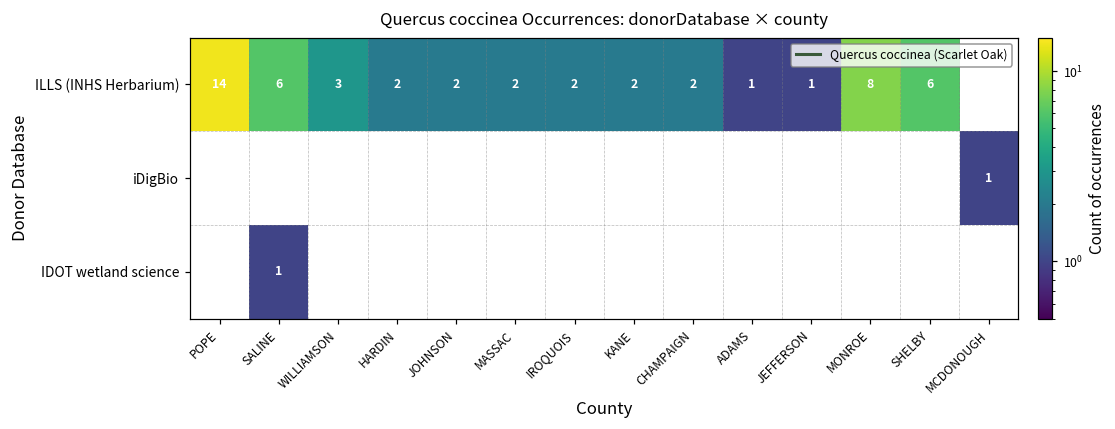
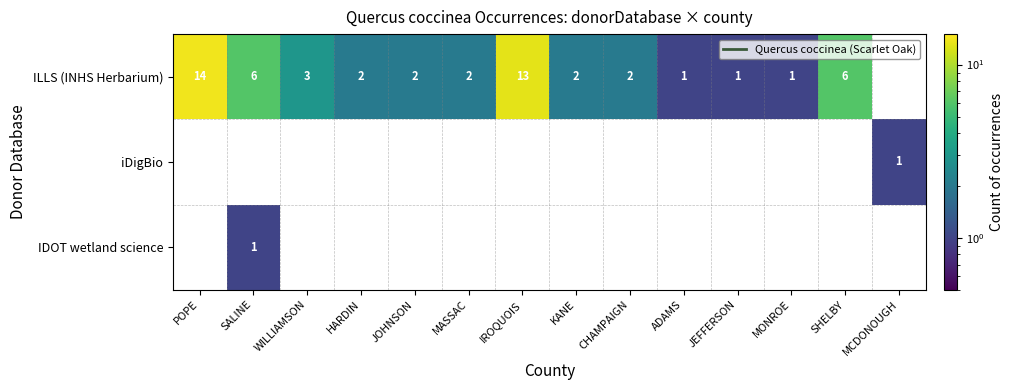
  {
    "ILLS (INHS Herbarium)": {
      "POPE": 14,
      "SALINE": 6,
      "WILLIAMSON": 3,
      "HARDIN": 2,
      "JOHNSON": 2,
      "MASSAC": 2,
-     "IROQUOIS": 2,
+     "IROQUOIS": 13,
      "KANE": 2,
      "CHAMPAIGN": 2,
      "ADAMS": 1,
      "JEFFERSON": 1,
-     "MONROE": 8,
+     "MONROE": 1,
      "SHELBY": 6
    },
    "iDigBio": {
      "MCDONOUGH": 1
    },
    "IDOT wetland science": {
      "SALINE": 1
    }
  }
